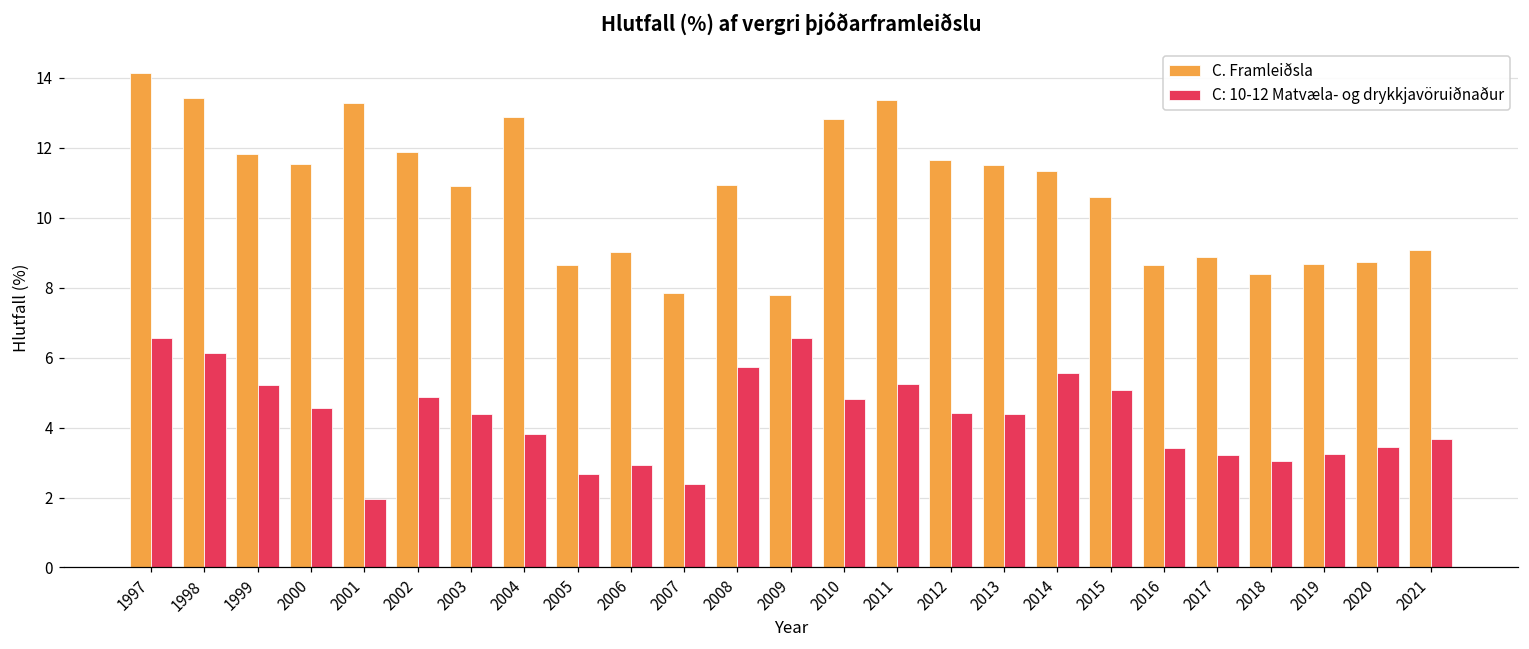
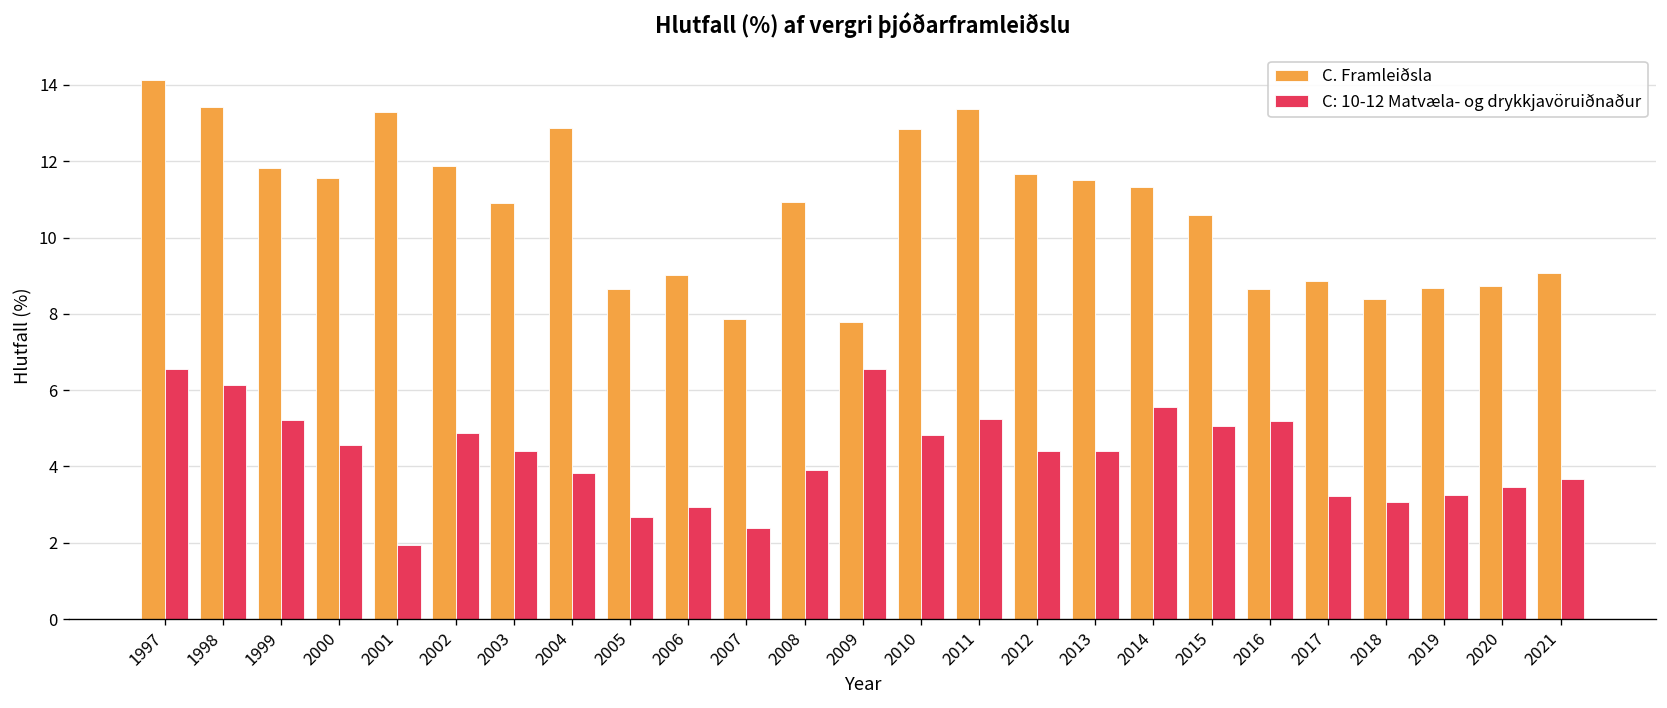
  {
    "C. Framleiðsla": {
      "1997": 14.1,
      "1998": 13.4,
      "1999": 11.8,
      "2000": 11.6,
      "2001": 13.3,
      "2002": 11.9,
      "2003": 10.9,
      "2004": 12.9,
      "2005": 8.7,
      "2006": 9.0,
      "2007": 7.9,
      "2008": 10.9,
      "2009": 7.8,
      "2010": 12.8,
      "2011": 13.4,
      "2012": 11.7,
      "2013": 11.5,
      "2014": 11.3,
      "2015": 10.6,
      "2016": 8.7,
      "2017": 8.9,
      "2018": 8.4,
      "2019": 8.7,
      "2020": 8.7,
      "2021": 9.1
    },
    "C: 10-12 Matvæla- og drykkjavöruiðnaður": {
      "1997": 6.6,
      "1998": 6.1,
      "1999": 5.2,
      "2000": 4.6,
      "2001": 2.0,
      "2002": 4.9,
      "2003": 4.4,
      "2004": 3.8,
      "2005": 2.7,
      "2006": 2.9,
      "2007": 2.4,
-     "2008": 5.7,
+     "2008": 3.9,
      "2009": 6.6,
      "2010": 4.8,
      "2011": 5.3,
      "2012": 4.4,
      "2013": 4.4,
      "2014": 5.6,
      "2015": 5.1,
-     "2016": 3.4,
+     "2016": 5.2,
      "2017": 3.2,
      "2018": 3.1,
      "2019": 3.2,
      "2020": 3.5,
      "2021": 3.7
    }
  }
